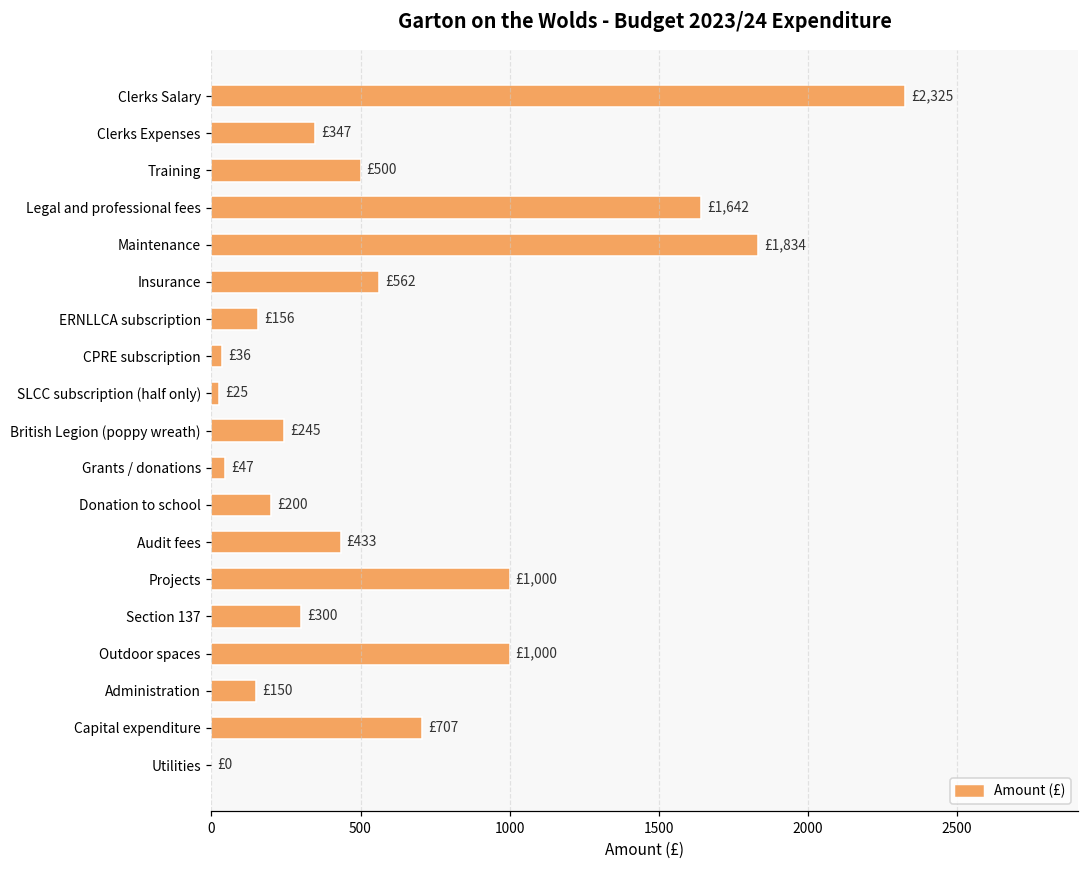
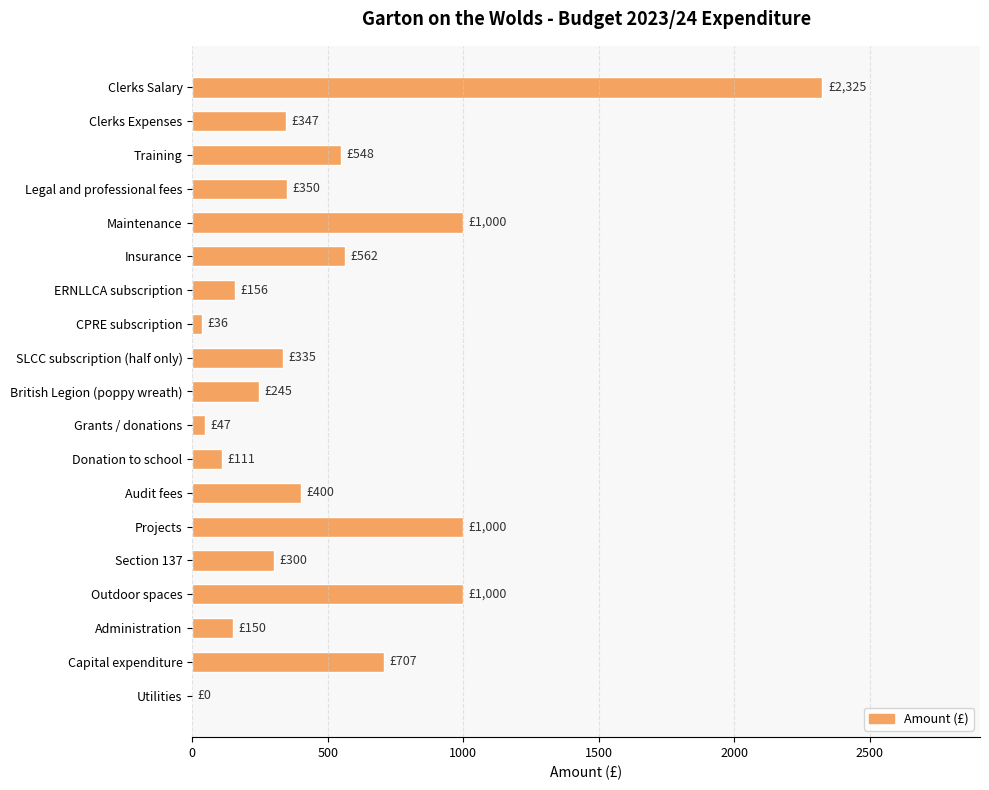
  {
    "Clerks Salary": "£2,325",
    "Clerks Expenses": "£347",
-   "Training": "£500",
-   "Legal and professional fees": "£1,642",
-   "Maintenance": "£1,834",
+   "Training": "£548",
+   "Legal and professional fees": "£350",
+   "Maintenance": "£1,000",
    "Insurance": "£562",
    "ERNLLCA subscription": "£156",
    "CPRE subscription": "£36",
-   "SLCC subscription (half only)": "£25",
+   "SLCC subscription (half only)": "£335",
    "British Legion (poppy wreath)": "£245",
    "Grants / donations": "£47",
-   "Donation to school": "£200",
-   "Audit fees": "£433",
+   "Donation to school": "£111",
+   "Audit fees": "£400",
    "Projects": "£1,000",
    "Section 137": "£300",
    "Outdoor spaces": "£1,000",
    "Administration": "£150",
    "Capital expenditure": "£707",
    "Utilities": "£0"
  }
